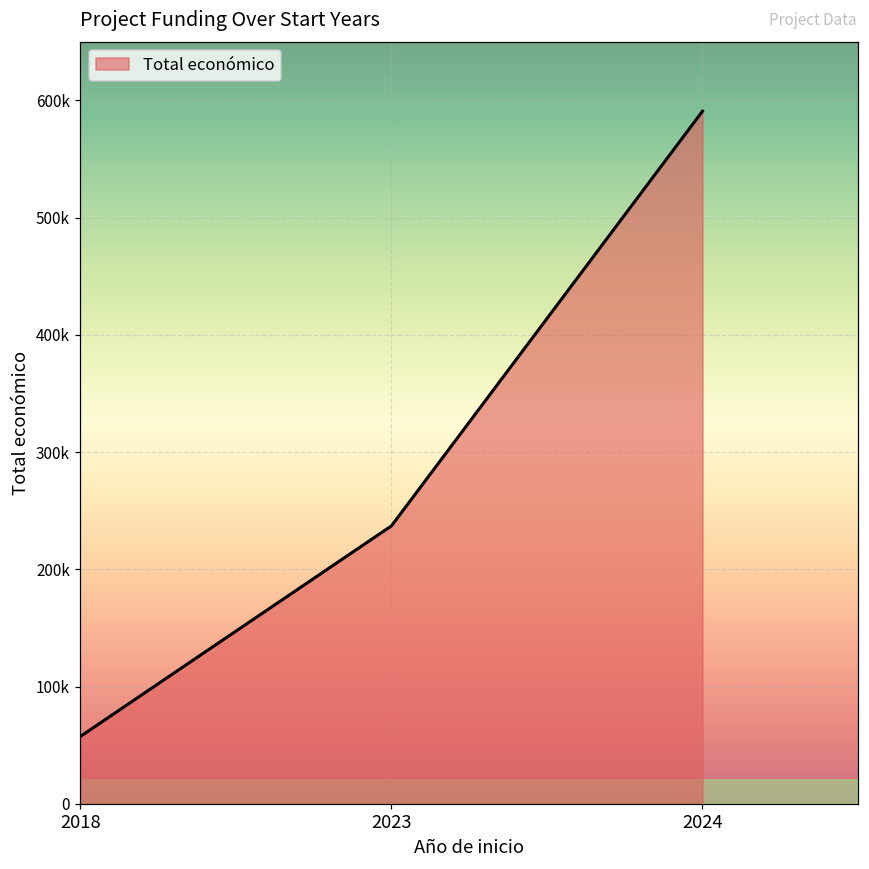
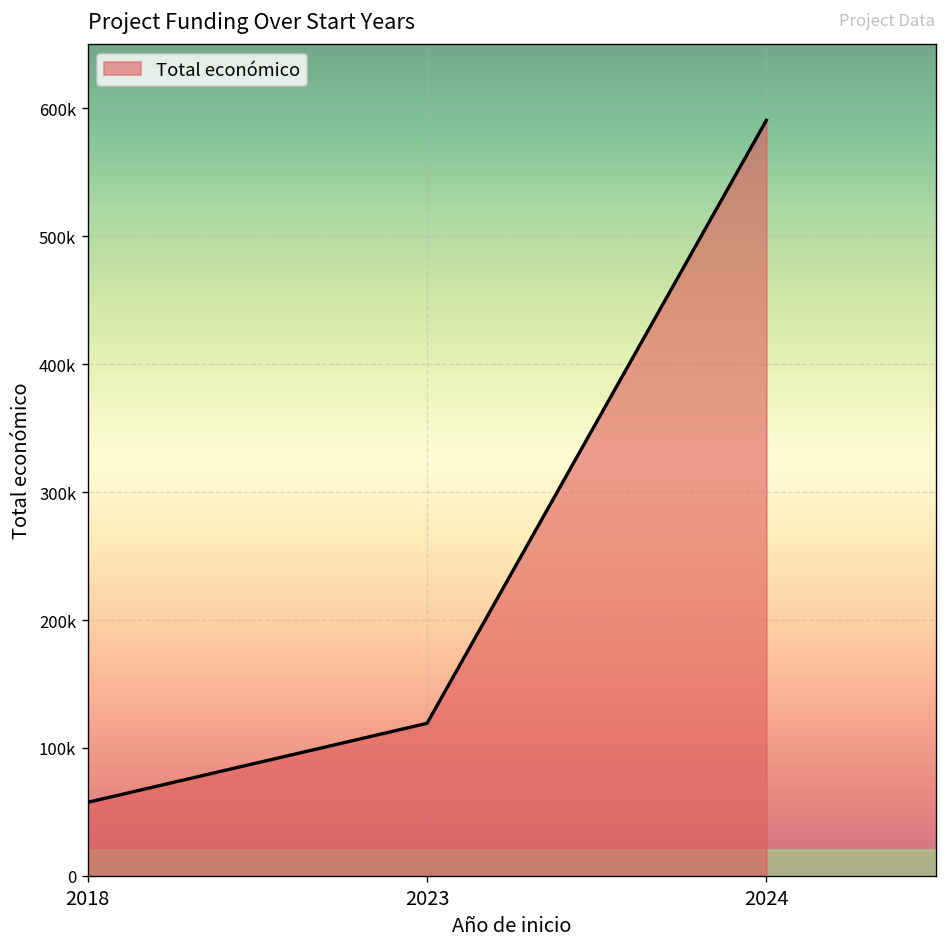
  {
    "2018": 58000,
-   "2023": 237000,
+   "2023": 119000,
    "2024": 591000
  }
